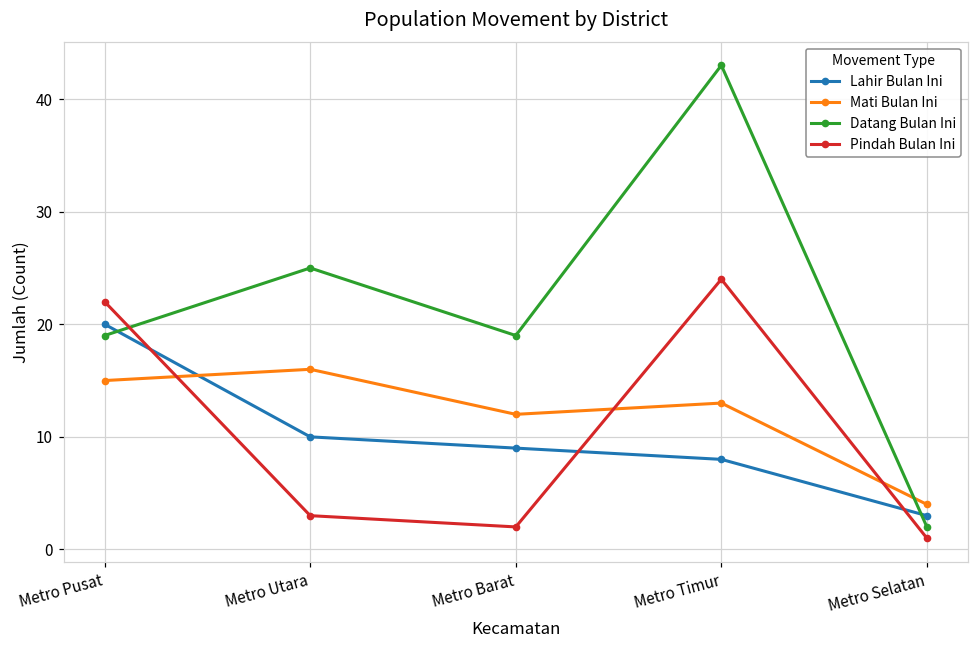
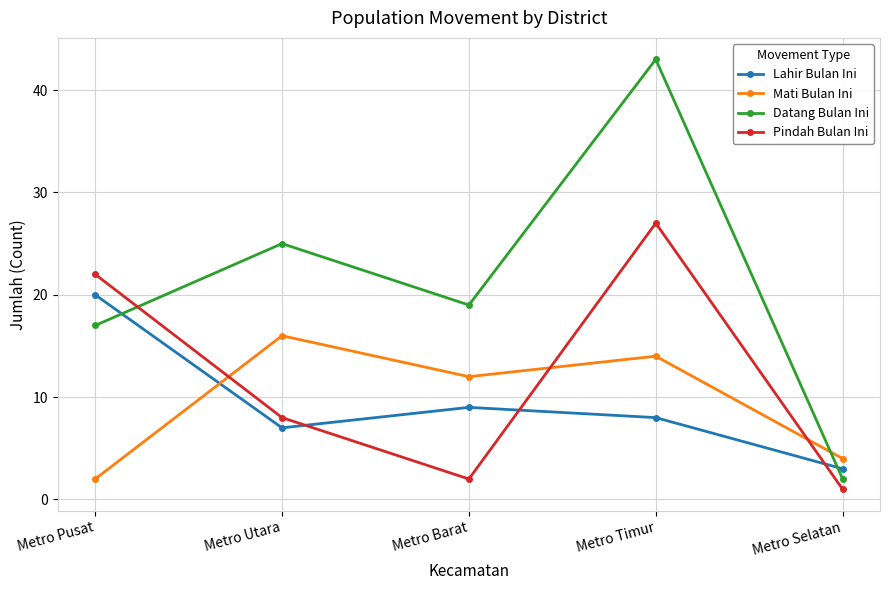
  {
    "Lahir Bulan Ini": {
      "Metro Pusat": 20,
-     "Metro Utara": 10,
+     "Metro Utara": 7,
      "Metro Barat": 9,
      "Metro Timur": 8,
      "Metro Selatan": 3
    },
    "Mati Bulan Ini": {
-     "Metro Pusat": 15,
+     "Metro Pusat": 2,
      "Metro Utara": 16,
      "Metro Barat": 12,
-     "Metro Timur": 13,
+     "Metro Timur": 14,
      "Metro Selatan": 4
    },
    "Datang Bulan Ini": {
-     "Metro Pusat": 19,
+     "Metro Pusat": 17,
      "Metro Utara": 25,
      "Metro Barat": 19,
      "Metro Timur": 43,
      "Metro Selatan": 2
    },
    "Pindah Bulan Ini": {
      "Metro Pusat": 22,
-     "Metro Utara": 3,
+     "Metro Utara": 8,
      "Metro Barat": 2,
-     "Metro Timur": 24,
+     "Metro Timur": 27,
      "Metro Selatan": 1
    }
  }
